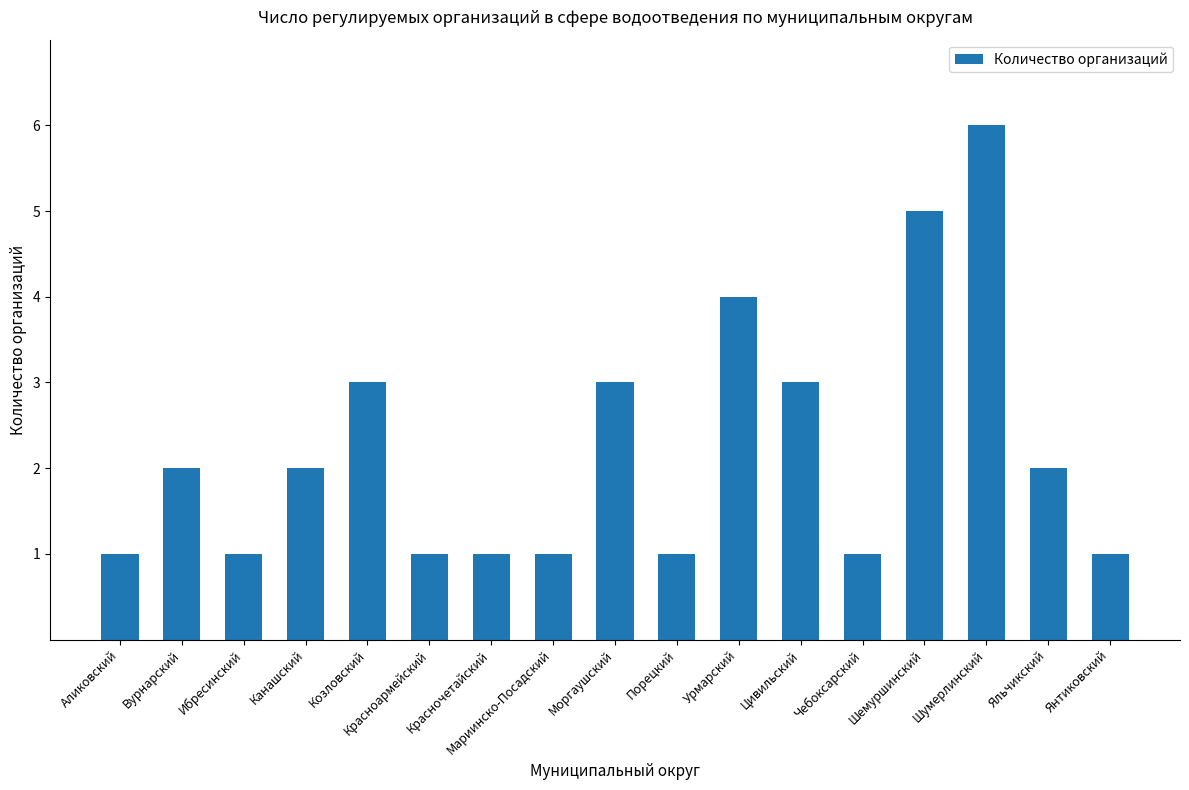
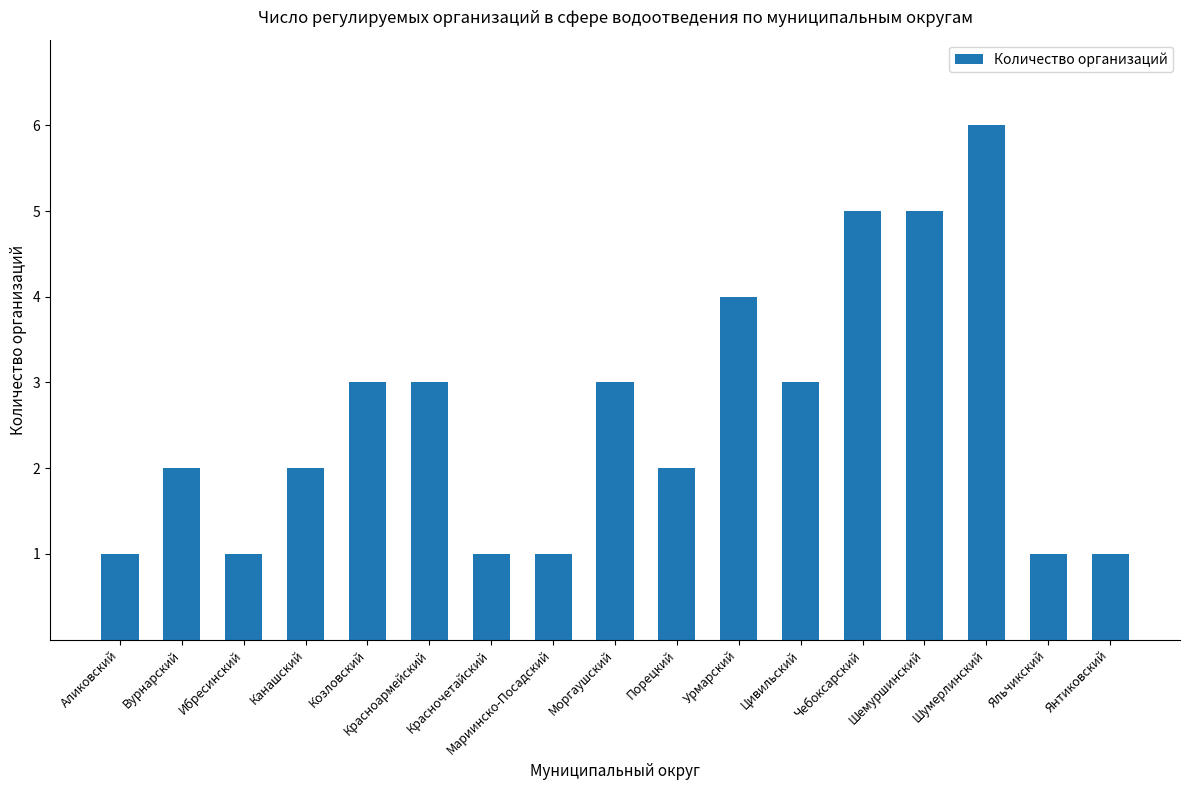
  {
    "Аликовский": 1,
    "Вурнарский": 2,
    "Ибресинский": 1,
    "Канашский": 2,
    "Козловский": 3,
-   "Красноармейский": 1,
+   "Красноармейский": 3,
    "Красночетайский": 1,
    "Мариинско-Посадский": 1,
    "Моргаушский": 3,
-   "Порецкий": 1,
+   "Порецкий": 2,
    "Урмарский": 4,
    "Цивильский": 3,
-   "Чебоксарский": 1,
+   "Чебоксарский": 5,
    "Шемуршинский": 5,
    "Шумерлинский": 6,
-   "Яльчикский": 2,
+   "Яльчикский": 1,
    "Янтиковский": 1
  }
